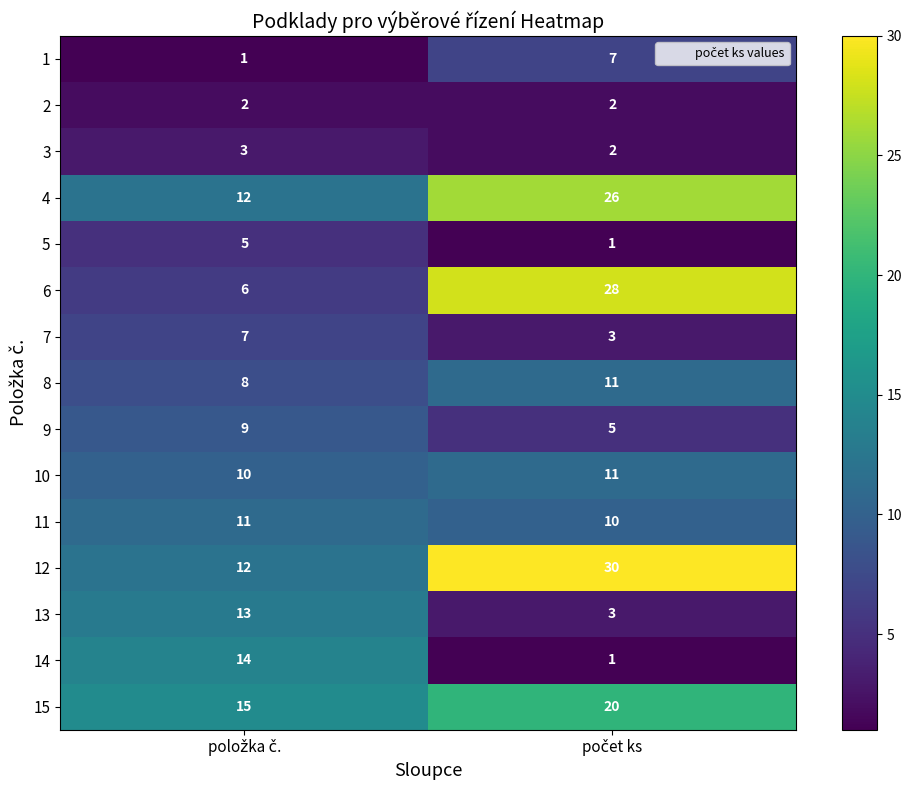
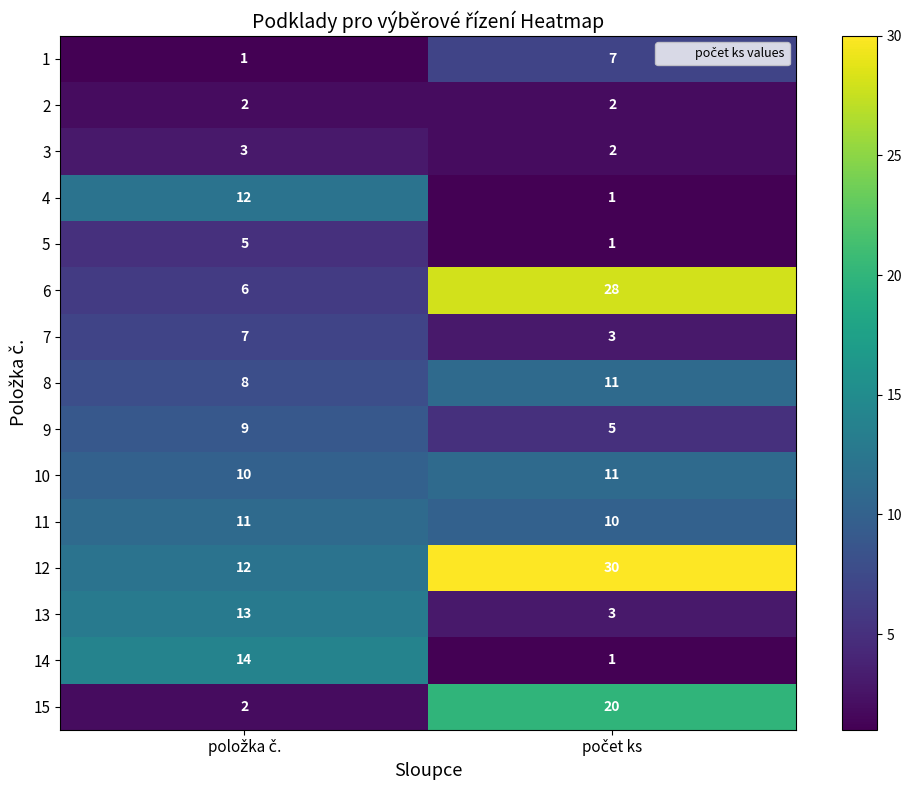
  {
    "1": {
      "položka č.": 1,
      "počet ks": 7
    },
    "2": {
      "položka č.": 2,
      "počet ks": 2
    },
    "3": {
      "položka č.": 3,
      "počet ks": 2
    },
    "4": {
      "položka č.": 12,
-     "počet ks": 26
+     "počet ks": 1
    },
    "5": {
      "položka č.": 5,
      "počet ks": 1
    },
    "6": {
      "položka č.": 6,
      "počet ks": 28
    },
    "7": {
      "položka č.": 7,
      "počet ks": 3
    },
    "8": {
      "položka č.": 8,
      "počet ks": 11
    },
    "9": {
      "položka č.": 9,
      "počet ks": 5
    },
    "10": {
      "položka č.": 10,
      "počet ks": 11
    },
    "11": {
      "položka č.": 11,
      "počet ks": 10
    },
    "12": {
      "položka č.": 12,
      "počet ks": 30
    },
    "13": {
      "položka č.": 13,
      "počet ks": 3
    },
    "14": {
      "položka č.": 14,
      "počet ks": 1
    },
    "15": {
-     "položka č.": 15,
+     "položka č.": 2,
      "počet ks": 20
    }
  }
